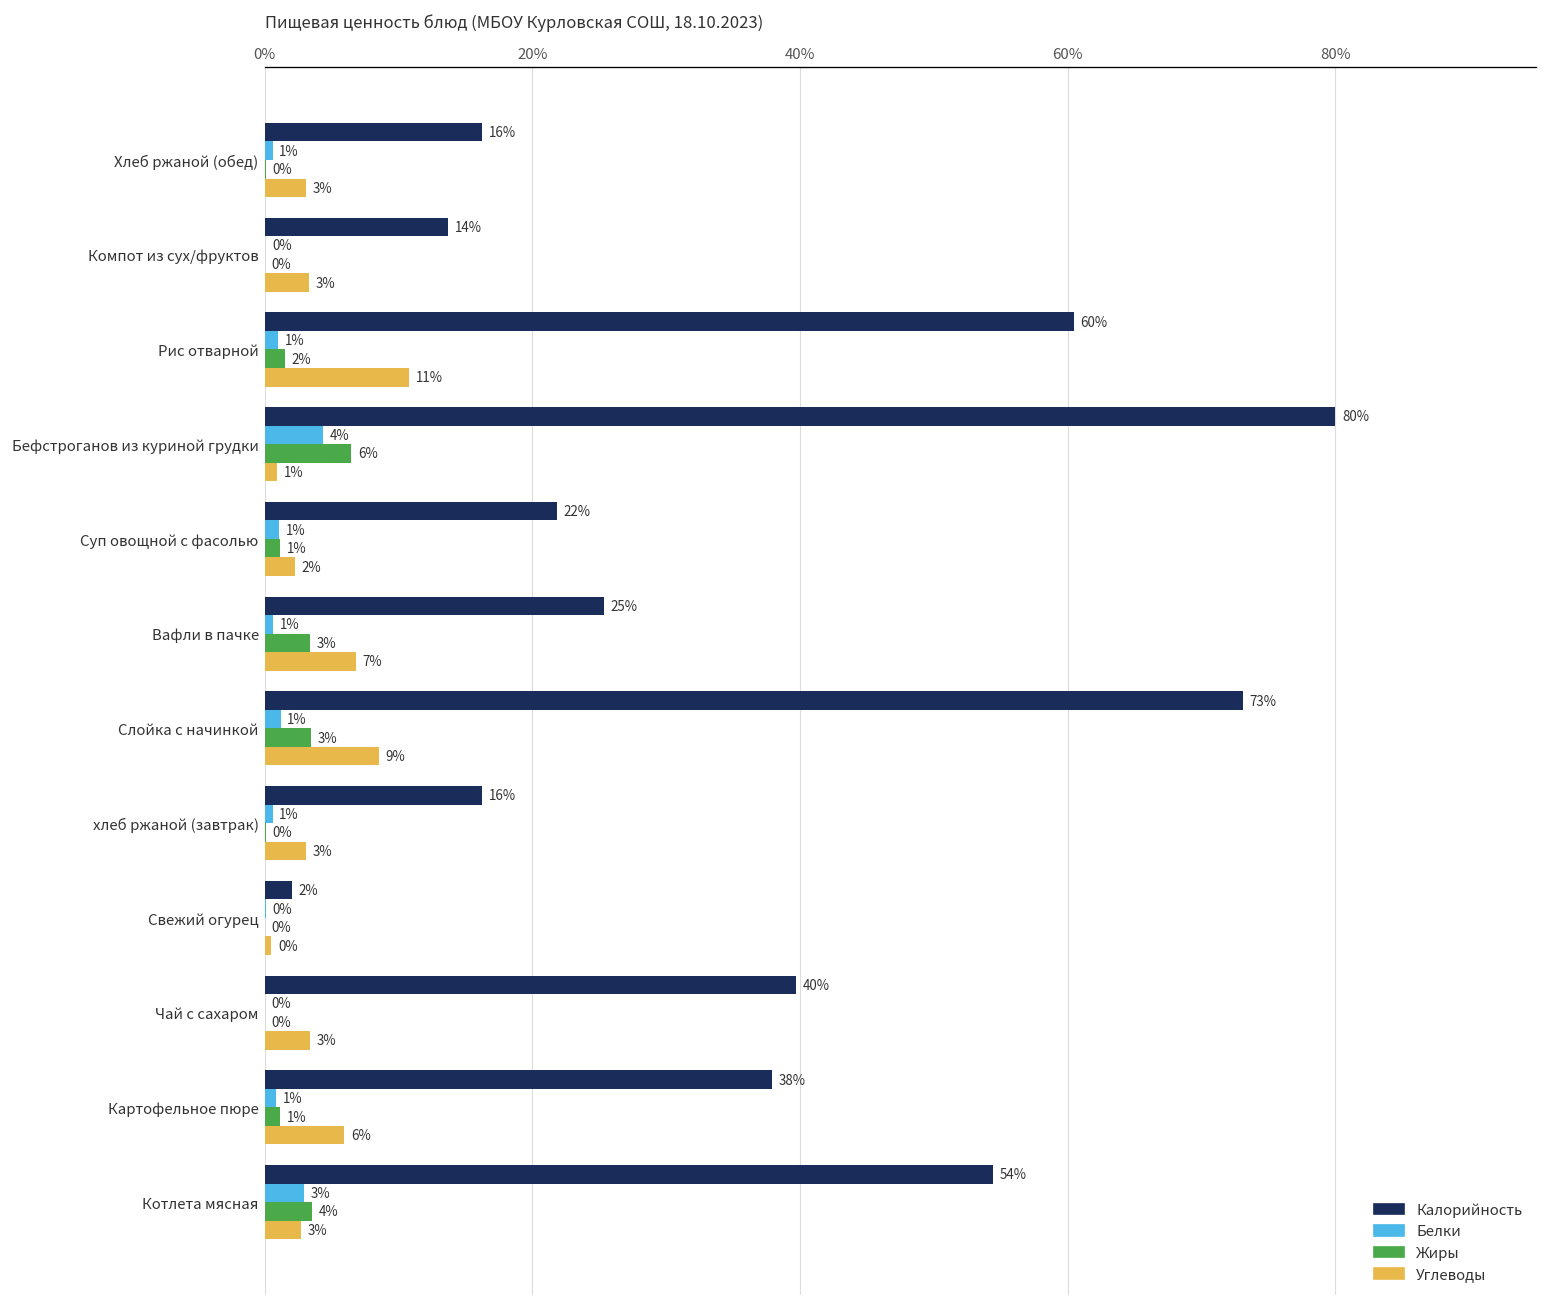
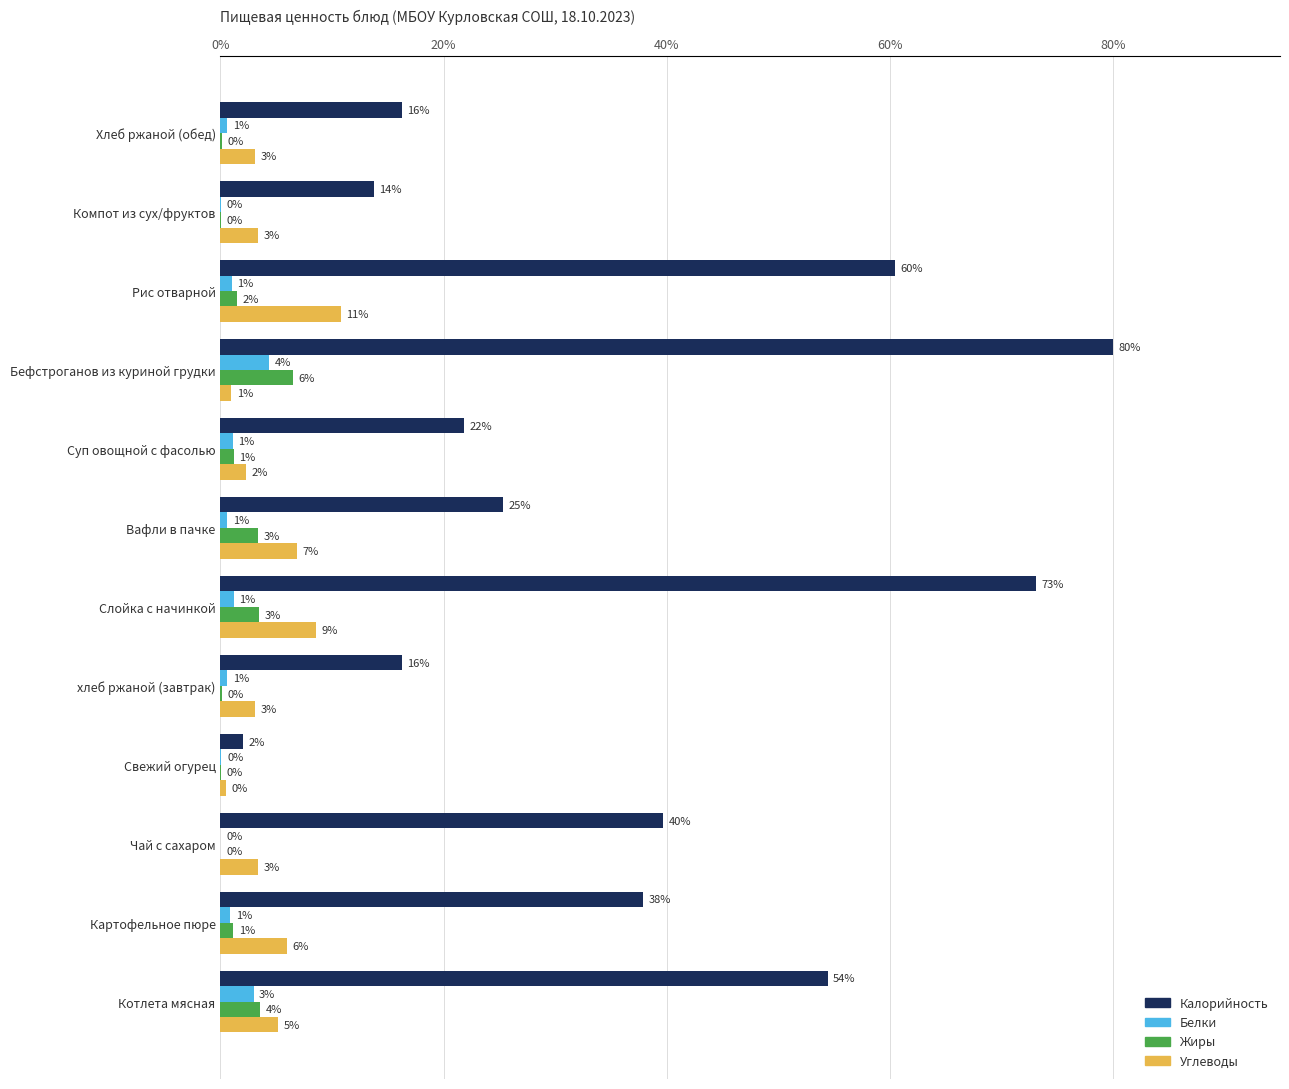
  {
    "Калорийность": {
      "Хлеб ржаной (обед)": "16%",
      "Компот из сух/фруктов": "14%",
      "Рис отварной": "60%",
      "Бефстроганов из куриной грудки": "80%",
      "Суп овощной с фасолью": "22%",
      "Вафли в пачке": "25%",
      "Слойка с начинкой": "73%",
      "хлеб ржаной (завтрак)": "16%",
      "Свежий огурец": "2%",
      "Чай с сахаром": "40%",
      "Картофельное пюре": "38%",
      "Котлета мясная": "54%"
    },
    "Белки": {
      "Хлеб ржаной (обед)": "1%",
      "Компот из сух/фруктов": "0%",
      "Рис отварной": "1%",
      "Бефстроганов из куриной грудки": "4%",
      "Суп овощной с фасолью": "1%",
      "Вафли в пачке": "1%",
      "Слойка с начинкой": "1%",
      "хлеб ржаной (завтрак)": "1%",
      "Свежий огурец": "0%",
      "Чай с сахаром": "0%",
      "Картофельное пюре": "1%",
      "Котлета мясная": "3%"
    },
    "Жиры": {
      "Хлеб ржаной (обед)": "0%",
      "Компот из сух/фруктов": "0%",
      "Рис отварной": "2%",
      "Бефстроганов из куриной грудки": "6%",
      "Суп овощной с фасолью": "1%",
      "Вафли в пачке": "3%",
      "Слойка с начинкой": "3%",
      "хлеб ржаной (завтрак)": "0%",
      "Свежий огурец": "0%",
      "Чай с сахаром": "0%",
      "Картофельное пюре": "1%",
      "Котлета мясная": "4%"
    },
    "Углеводы": {
      "Хлеб ржаной (обед)": "3%",
      "Компот из сух/фруктов": "3%",
      "Рис отварной": "11%",
      "Бефстроганов из куриной грудки": "1%",
      "Суп овощной с фасолью": "2%",
      "Вафли в пачке": "7%",
      "Слойка с начинкой": "9%",
      "хлеб ржаной (завтрак)": "3%",
      "Свежий огурец": "0%",
      "Чай с сахаром": "3%",
      "Картофельное пюре": "6%",
-     "Котлета мясная": "3%"
+     "Котлета мясная": "5%"
    }
  }
